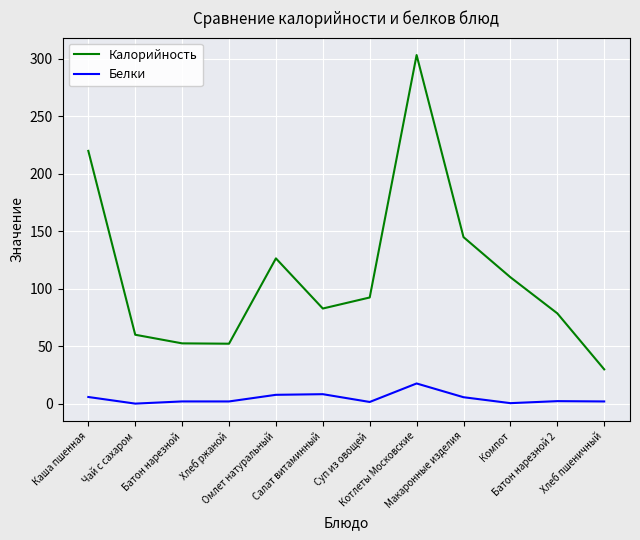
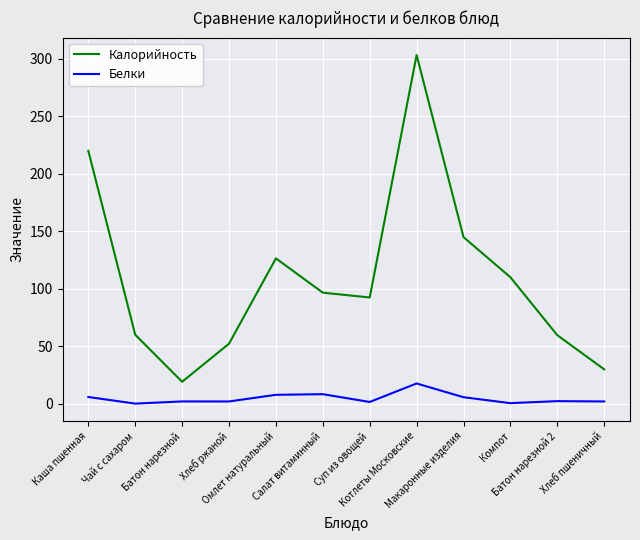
  {
    "Калорийность": {
      "Каша пшенная": 220,
      "Чай с сахаром": 60,
-     "Батон нарезной": 53,
+     "Батон нарезной": 19,
      "Хлеб ржаной": 52,
      "Омлет натуральный": 126,
-     "Салат витаминный": 83,
+     "Салат витаминный": 97,
      "Суп из овощей": 92,
      "Котлеты Московские": 303,
      "Макаронные изделия": 145,
      "Компот": 110,
-     "Батон нарезной 2": 79,
+     "Батон нарезной 2": 60,
      "Хлеб пшеничный": 30
    },
    "Белки": {
      "Каша пшенная": 6,
      "Чай с сахаром": 0,
      "Батон нарезной": 2,
      "Хлеб ржаной": 2,
      "Омлет натуральный": 8,
      "Салат витаминный": 8,
      "Суп из овощей": 2,
      "Котлеты Московские": 18,
      "Макаронные изделия": 6,
      "Компот": 1,
      "Батон нарезной 2": 2,
      "Хлеб пшеничный": 2
    }
  }
